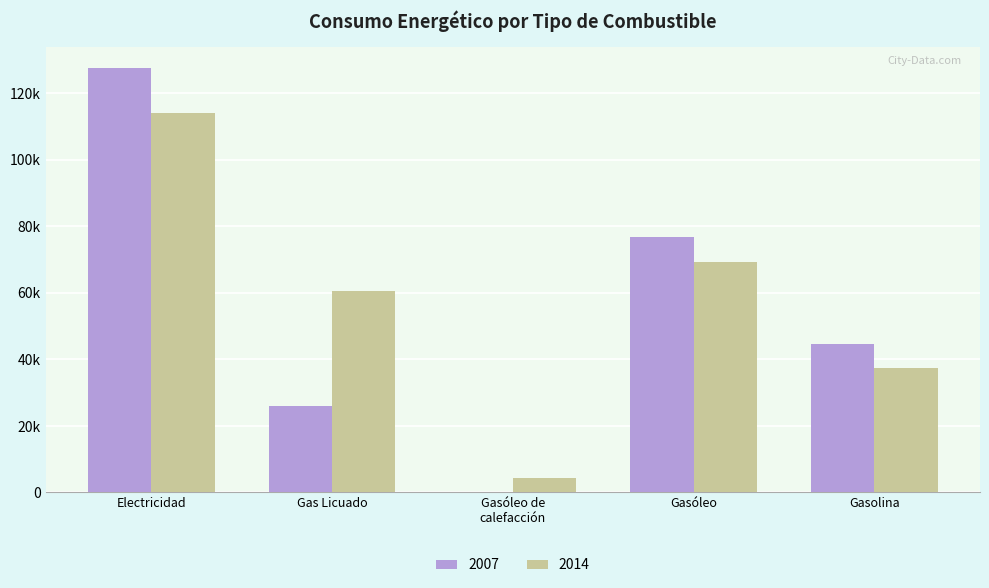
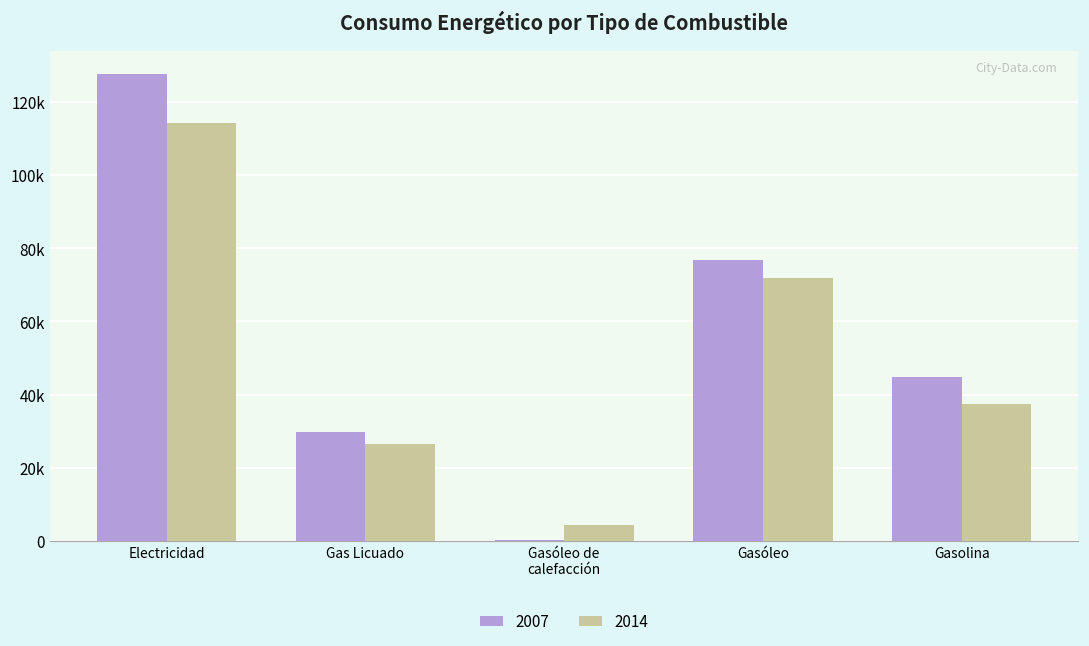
  {
    "2007": {
      "Electricidad": 128000,
-     "Gas Licuado": 26000,
+     "Gas Licuado": 30000,
      "Gasóleo": 77000,
      "Gasolina": 45000
    },
    "2014": {
      "Electricidad": 114000,
-     "Gas Licuado": 60000,
+     "Gas Licuado": 27000,
      "Gasóleo de calefacción": 4000,
-     "Gasóleo": 69000,
+     "Gasóleo": 72000,
      "Gasolina": 38000
    }
  }
